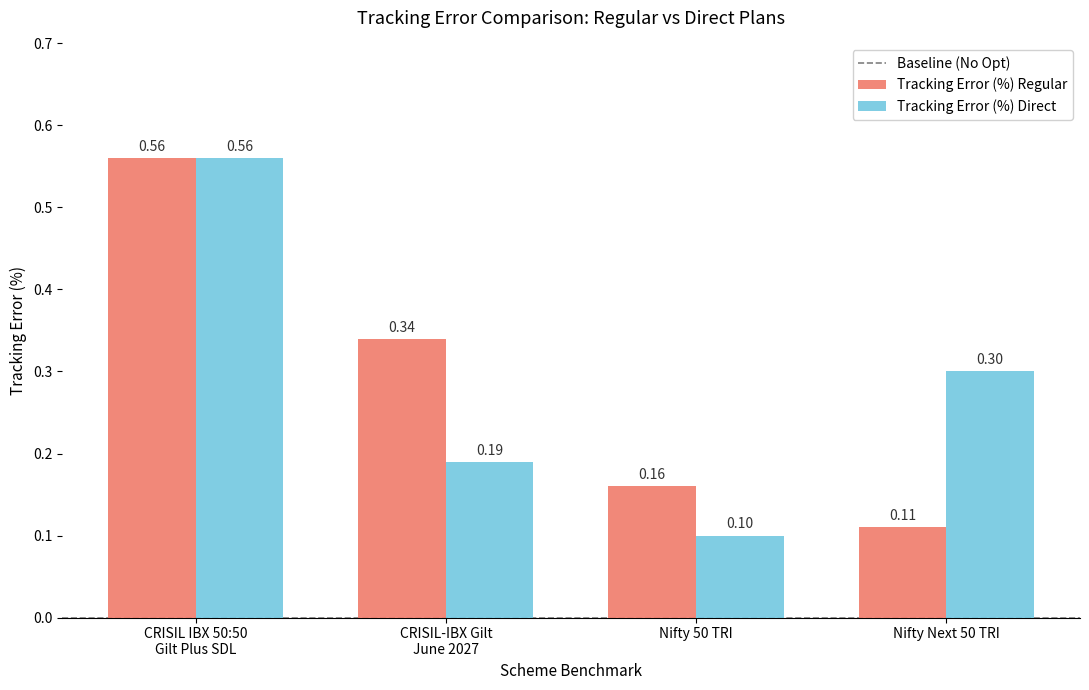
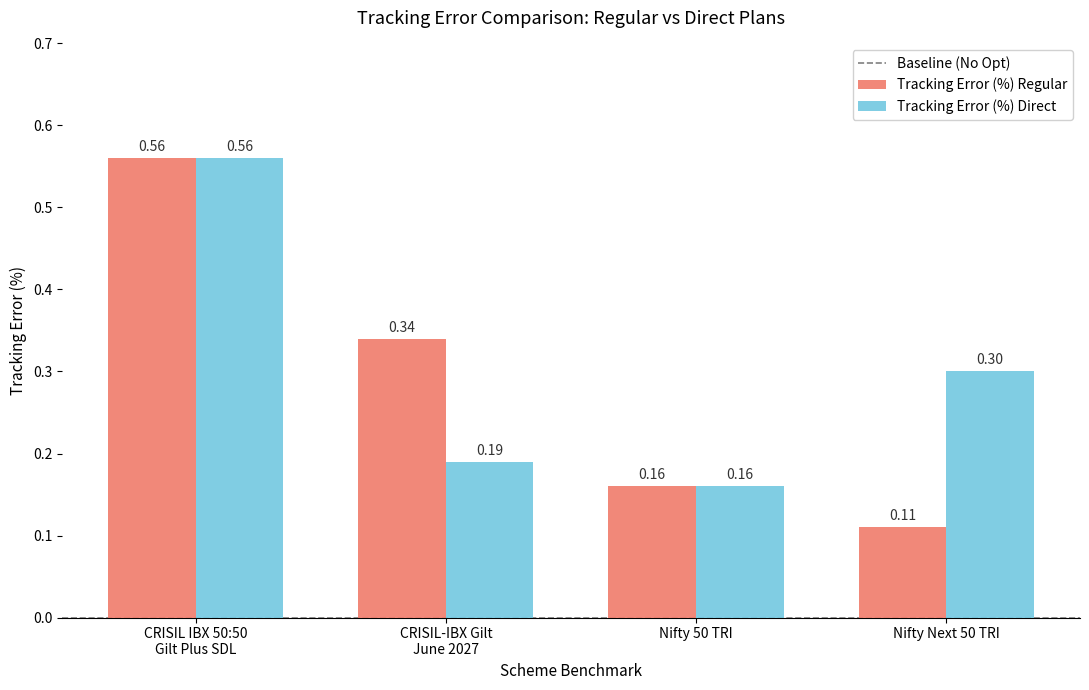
  {
    "Tracking Error (%) Regular": {
      "CRISIL IBX 50:50 Gilt Plus SDL": 0.56,
      "CRISIL-IBX Gilt June 2027": 0.34,
      "Nifty 50 TRI": 0.16,
      "Nifty Next 50 TRI": 0.11
    },
    "Tracking Error (%) Direct": {
      "CRISIL IBX 50:50 Gilt Plus SDL": 0.56,
      "CRISIL-IBX Gilt June 2027": 0.19,
-     "Nifty 50 TRI": 0.10,
+     "Nifty 50 TRI": 0.16,
      "Nifty Next 50 TRI": 0.30
    }
  }
